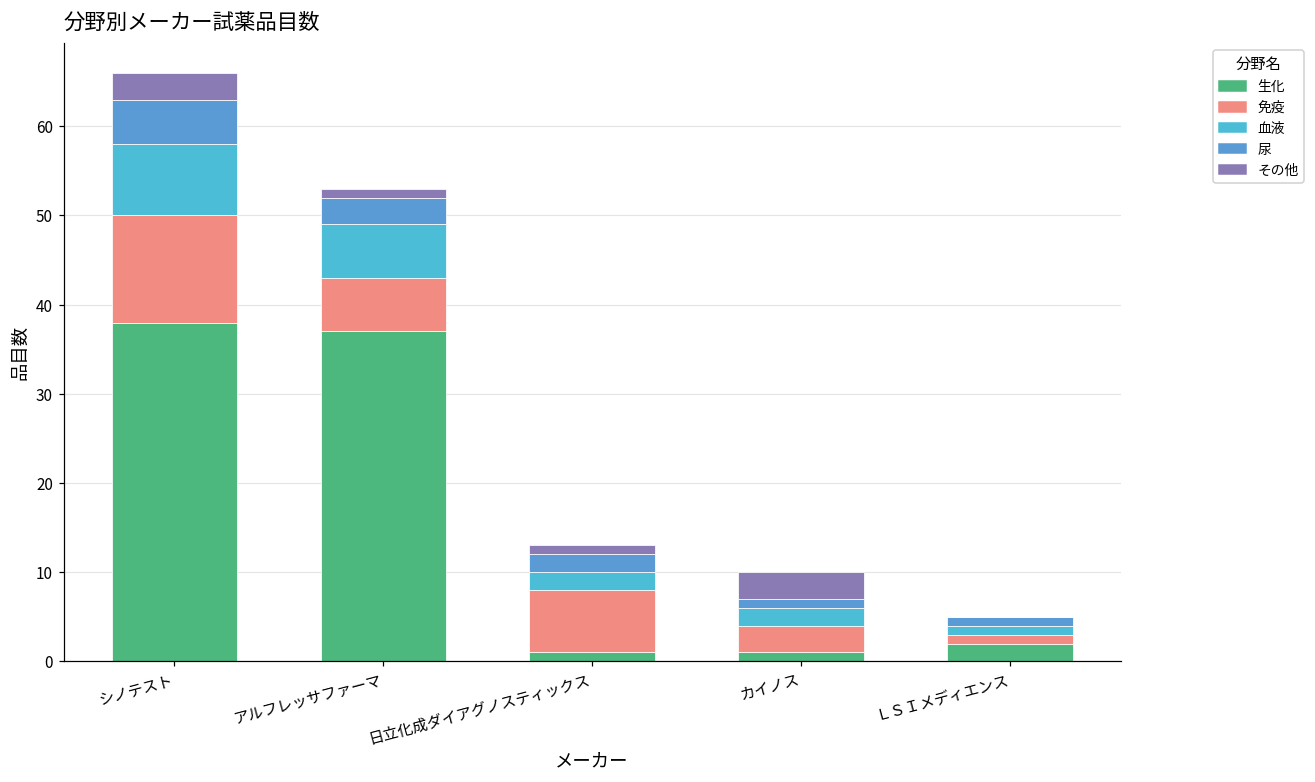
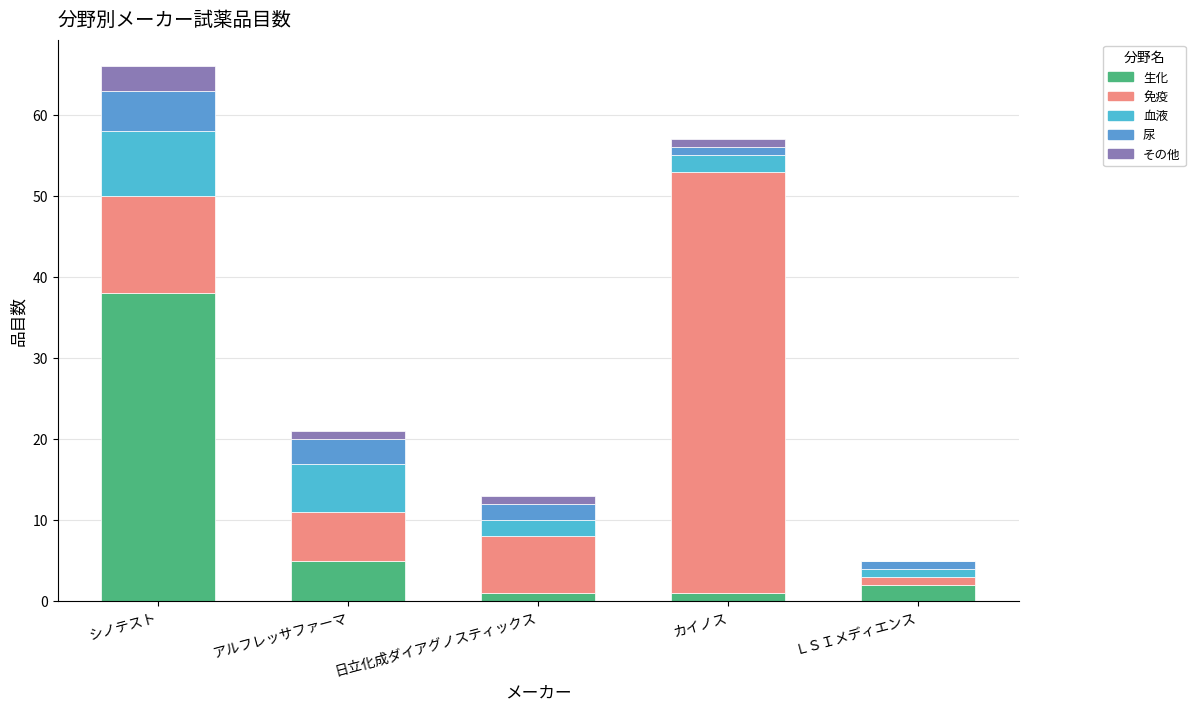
  {
    "生化": {
      "シノテスト": 38,
-     "アルフレッサファーマ": 37,
+     "アルフレッサファーマ": 5,
      "日立化成ダイアグノスティックス": 1,
      "カイノス": 1,
      "ＬＳＩメディエンス": 2
    },
    "免疫": {
      "シノテスト": 12,
      "アルフレッサファーマ": 6,
      "日立化成ダイアグノスティックス": 7,
-     "カイノス": 3,
+     "カイノス": 52,
      "ＬＳＩメディエンス": 1
    },
    "その他": {
      "シノテスト": 3,
      "アルフレッサファーマ": 1,
      "日立化成ダイアグノスティックス": 1,
-     "カイノス": 3,
+     "カイノス": 1,
      "ＬＳＩメディエンス": 0
    }
  }
